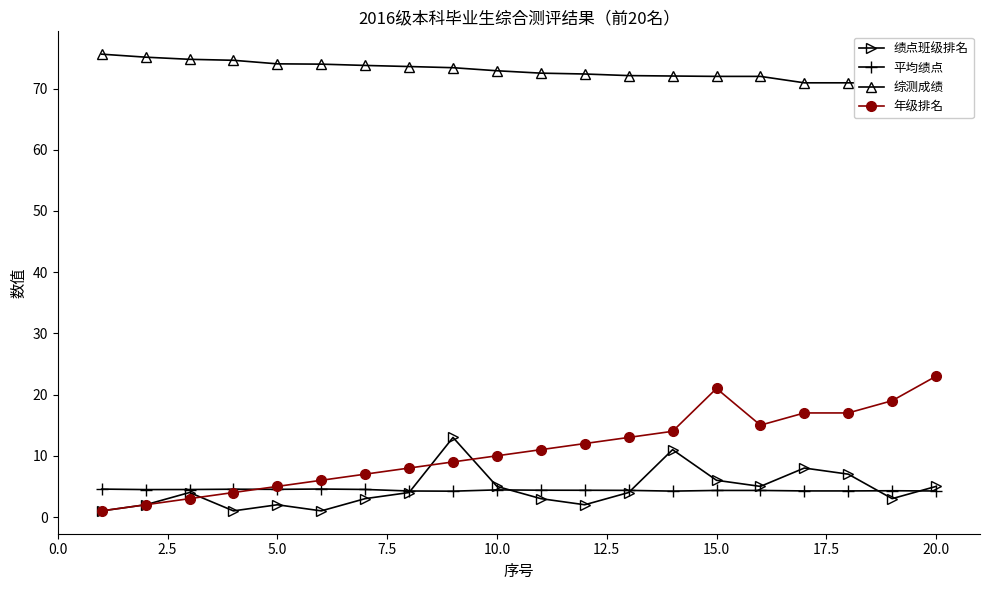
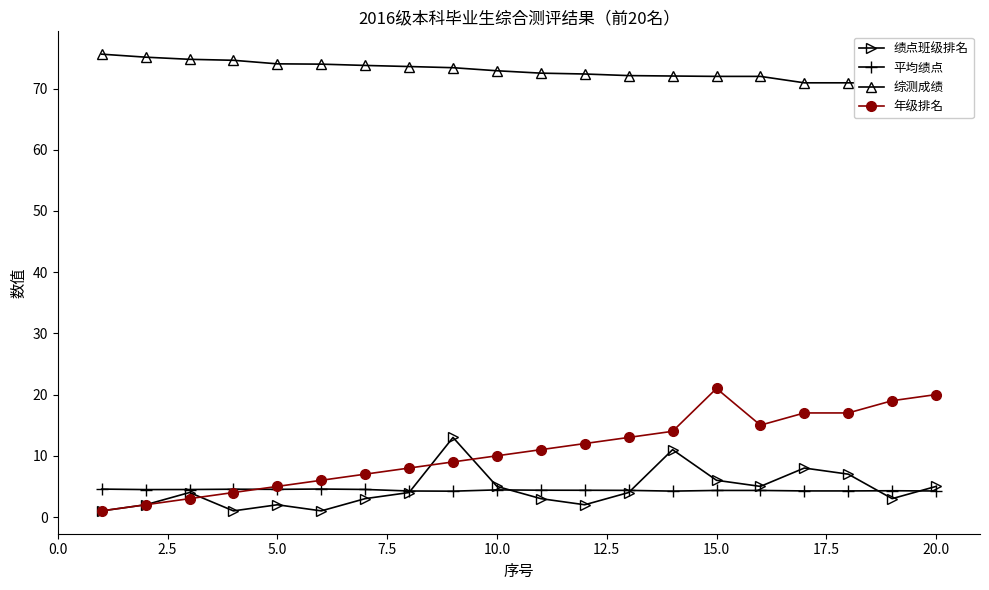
  {
    "年级排名": {
      "5.0": 5,
      "10.0": 10,
      "15.0": 21,
-     "20.0": 23
+     "20.0": 20
    }
  }
